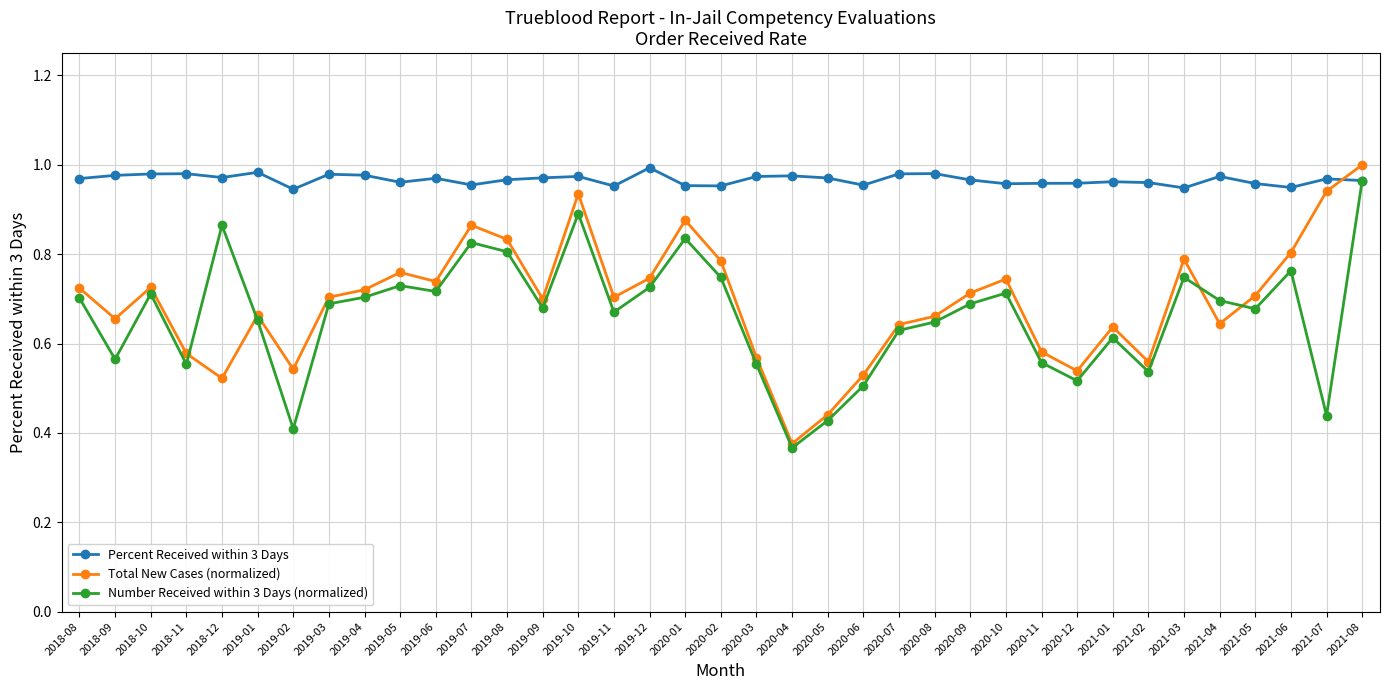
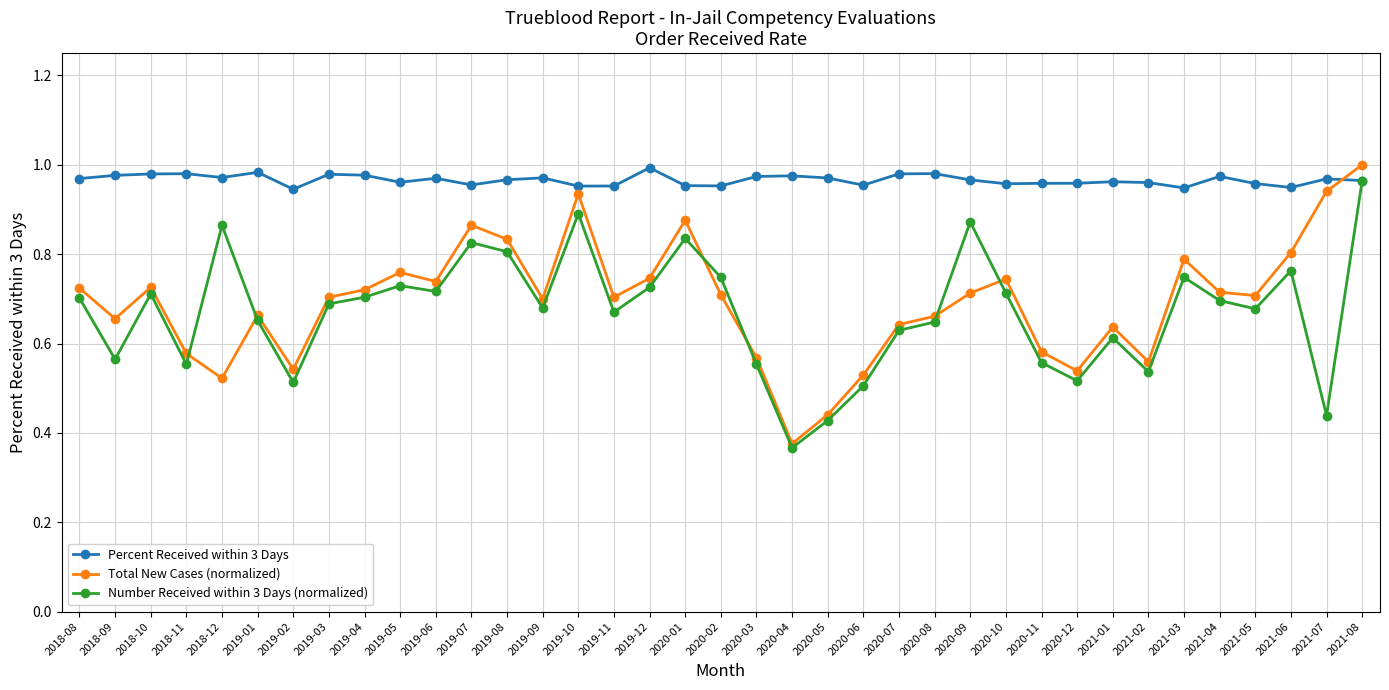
  {
    "Percent Received within 3 Days": {
      "2018-08": 0.97,
      "2018-09": 0.98,
      "2018-10": 0.98,
      "2018-11": 0.98,
      "2018-12": 0.97,
      "2019-01": 0.98,
      "2019-02": 0.95,
      "2019-03": 0.98,
      "2019-04": 0.98,
      "2019-05": 0.96,
      "2019-06": 0.97,
      "2019-07": 0.96,
      "2019-08": 0.97,
      "2019-09": 0.97,
-     "2019-10": 0.97,
+     "2019-10": 0.95,
      "2019-11": 0.95,
      "2019-12": 0.99,
      "2020-01": 0.95,
      "2020-02": 0.95,
      "2020-03": 0.97,
      "2020-04": 0.98,
      "2020-05": 0.97,
      "2020-06": 0.95,
      "2020-07": 0.98,
      "2020-08": 0.98,
      "2020-09": 0.97,
      "2020-10": 0.96,
      "2020-11": 0.96,
      "2020-12": 0.96,
      "2021-01": 0.96,
      "2021-02": 0.96,
      "2021-03": 0.95,
      "2021-04": 0.97,
      "2021-05": 0.96,
      "2021-06": 0.95,
      "2021-07": 0.97
    },
    "Total New Cases (normalized)": {
      "2018-08": 0.72,
      "2018-09": 0.66,
      "2018-10": 0.73,
      "2018-11": 0.58,
      "2018-12": 0.52,
      "2019-01": 0.66,
      "2019-02": 0.54,
      "2019-03": 0.70,
      "2019-04": 0.72,
      "2019-05": 0.76,
      "2019-06": 0.74,
      "2019-07": 0.86,
      "2019-08": 0.83,
      "2019-09": 0.70,
      "2019-10": 0.94,
      "2019-11": 0.70,
      "2019-12": 0.75,
      "2020-01": 0.88,
-     "2020-02": 0.79,
+     "2020-02": 0.71,
      "2020-03": 0.57,
      "2020-04": 0.38,
      "2020-05": 0.44,
      "2020-06": 0.53,
      "2020-07": 0.64,
      "2020-08": 0.66,
      "2020-09": 0.71,
      "2020-10": 0.74,
      "2020-11": 0.58,
      "2020-12": 0.54,
      "2021-01": 0.64,
      "2021-02": 0.56,
      "2021-03": 0.79,
-     "2021-04": 0.64,
+     "2021-04": 0.71,
      "2021-05": 0.71,
      "2021-06": 0.80,
      "2021-07": 0.94,
      "2021-08": 1.00
    },
    "Number Received within 3 Days (normalized)": {
      "2018-08": 0.70,
      "2018-09": 0.56,
      "2018-10": 0.71,
      "2018-11": 0.55,
      "2018-12": 0.86,
      "2019-01": 0.65,
-     "2019-02": 0.41,
+     "2019-02": 0.51,
      "2019-03": 0.69,
      "2019-04": 0.70,
      "2019-05": 0.73,
      "2019-06": 0.72,
      "2019-07": 0.83,
      "2019-08": 0.81,
      "2019-09": 0.68,
      "2019-10": 0.89,
      "2019-11": 0.67,
      "2019-12": 0.73,
      "2020-01": 0.84,
      "2020-02": 0.75,
      "2020-03": 0.55,
      "2020-04": 0.37,
      "2020-05": 0.43,
      "2020-06": 0.51,
      "2020-07": 0.63,
      "2020-08": 0.65,
-     "2020-09": 0.69,
+     "2020-09": 0.87,
      "2020-10": 0.71,
      "2020-11": 0.56,
      "2020-12": 0.52,
      "2021-01": 0.61,
      "2021-02": 0.54,
      "2021-03": 0.75,
      "2021-04": 0.70,
      "2021-05": 0.68,
      "2021-06": 0.76,
      "2021-07": 0.44
    }
  }
